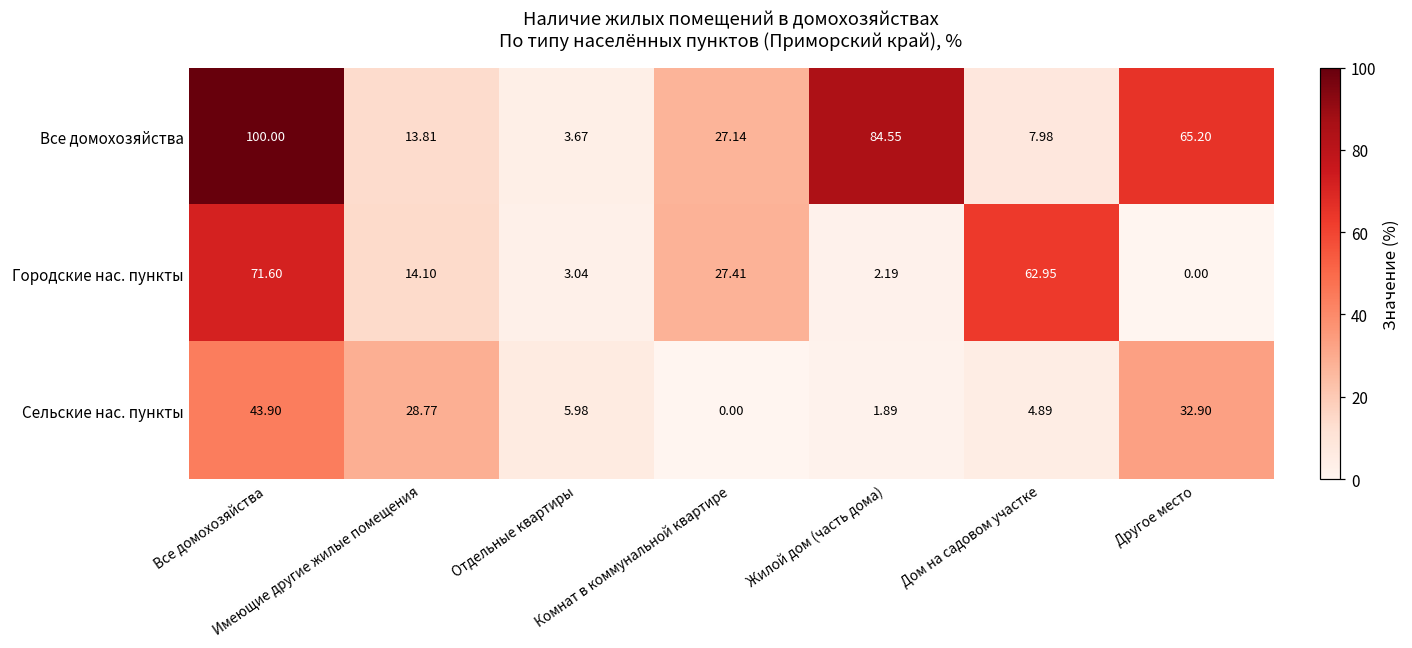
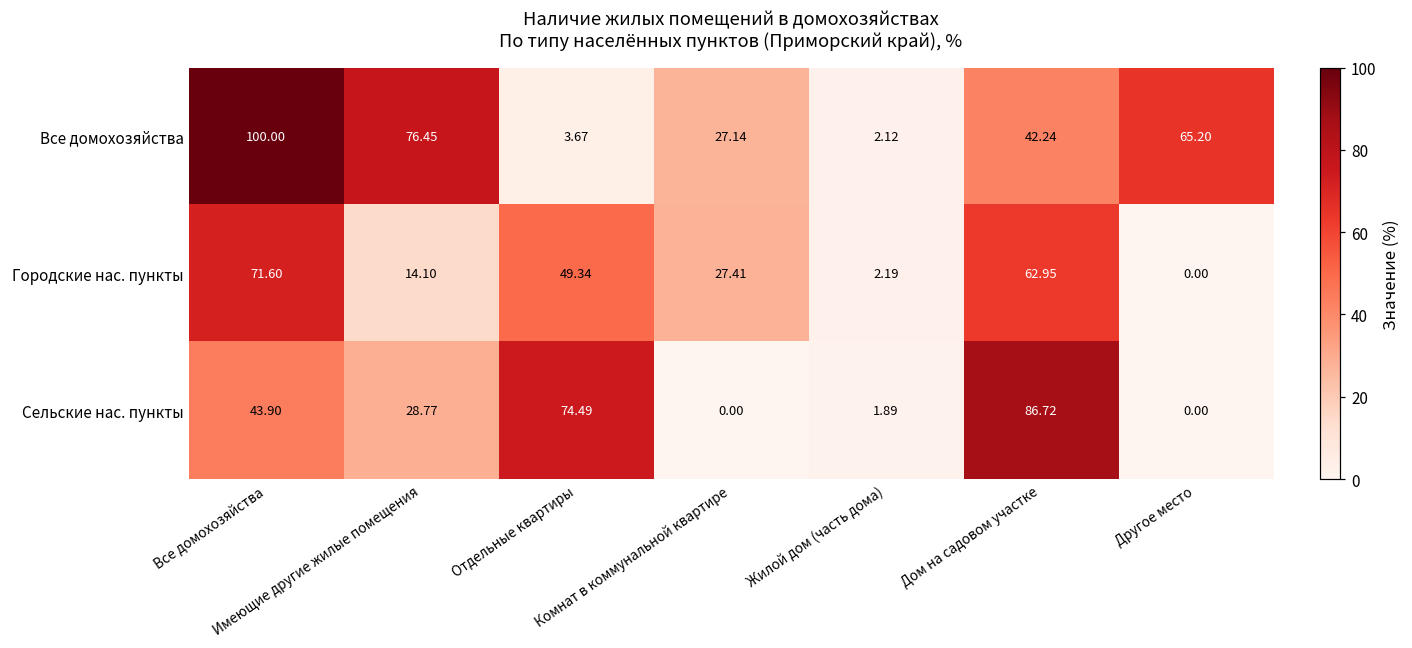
  {
    "Все домохозяйства": {
      "Все домохозяйства": 100.00,
-     "Имеющие другие жилые помещения": 13.81,
+     "Имеющие другие жилые помещения": 76.45,
      "Отдельные квартиры": 3.67,
      "Комнат в коммунальной квартире": 27.14,
-     "Жилой дом (часть дома)": 84.55,
-     "Дом на садовом участке": 7.98,
+     "Жилой дом (часть дома)": 2.12,
+     "Дом на садовом участке": 42.24,
      "Другое место": 65.20
    },
    "Городские нас. пункты": {
      "Все домохозяйства": 71.60,
      "Имеющие другие жилые помещения": 14.10,
-     "Отдельные квартиры": 3.04,
+     "Отдельные квартиры": 49.34,
      "Комнат в коммунальной квартире": 27.41,
      "Жилой дом (часть дома)": 2.19,
      "Дом на садовом участке": 62.95,
      "Другое место": 0.00
    },
    "Сельские нас. пункты": {
      "Все домохозяйства": 43.90,
      "Имеющие другие жилые помещения": 28.77,
-     "Отдельные квартиры": 5.98,
+     "Отдельные квартиры": 74.49,
      "Комнат в коммунальной квартире": 0.00,
      "Жилой дом (часть дома)": 1.89,
-     "Дом на садовом участке": 4.89,
-     "Другое место": 32.90
+     "Дом на садовом участке": 86.72,
+     "Другое место": 0.00
    }
  }
